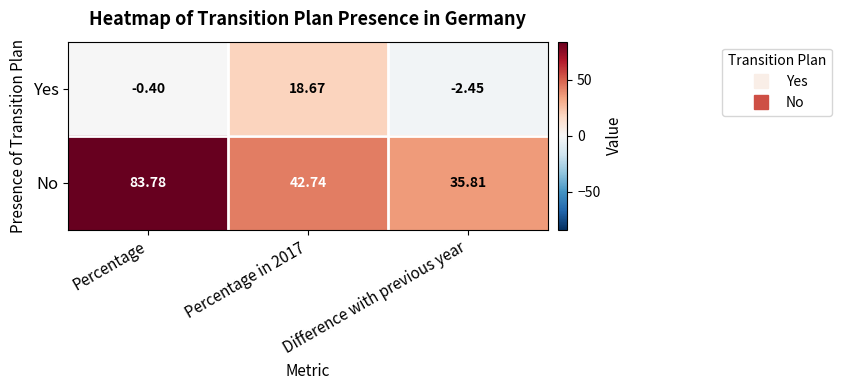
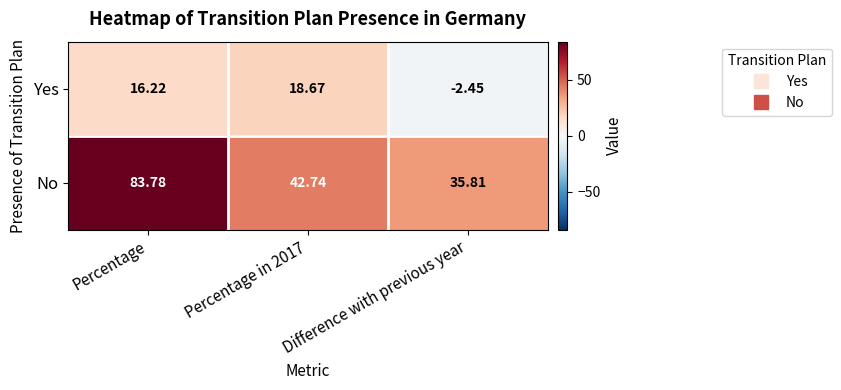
  {
    "Yes": {
-     "Percentage": -0.40,
+     "Percentage": 16.22,
      "Percentage in 2017": 18.67,
      "Difference with previous year": -2.45
    },
    "No": {
      "Percentage": 83.78,
      "Percentage in 2017": 42.74,
      "Difference with previous year": 35.81
    }
  }
